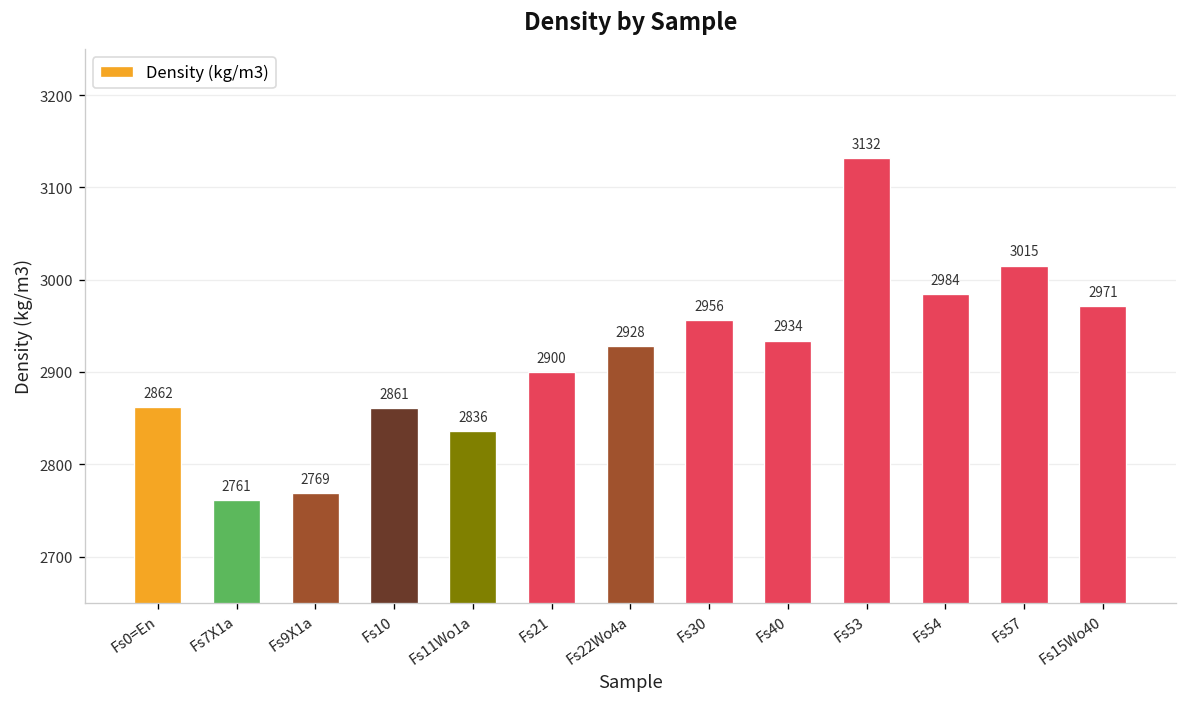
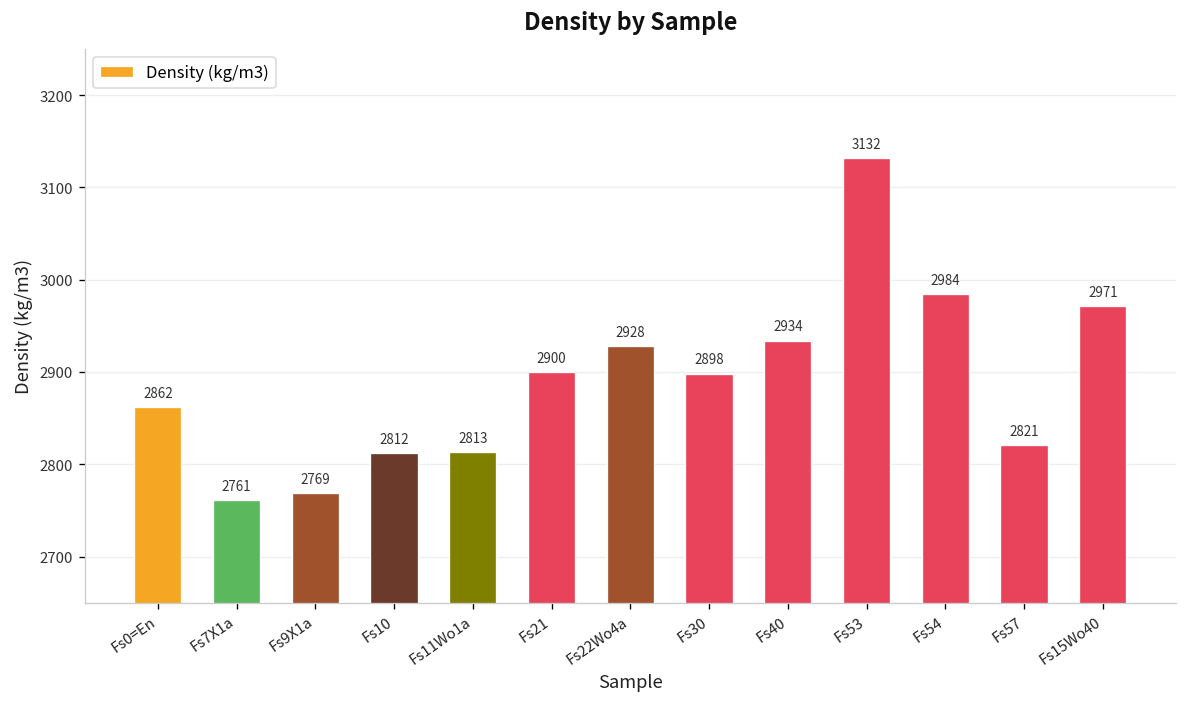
  {
    "Fs0=En": 2862,
    "Fs7X1a": 2761,
    "Fs9X1a": 2769,
-   "Fs10": 2861,
-   "Fs11Wo1a": 2836,
+   "Fs10": 2812,
+   "Fs11Wo1a": 2813,
    "Fs21": 2900,
    "Fs22Wo4a": 2928,
-   "Fs30": 2956,
+   "Fs30": 2898,
    "Fs40": 2934,
    "Fs53": 3132,
    "Fs54": 2984,
-   "Fs57": 3015,
+   "Fs57": 2821,
    "Fs15Wo40": 2971
  }
